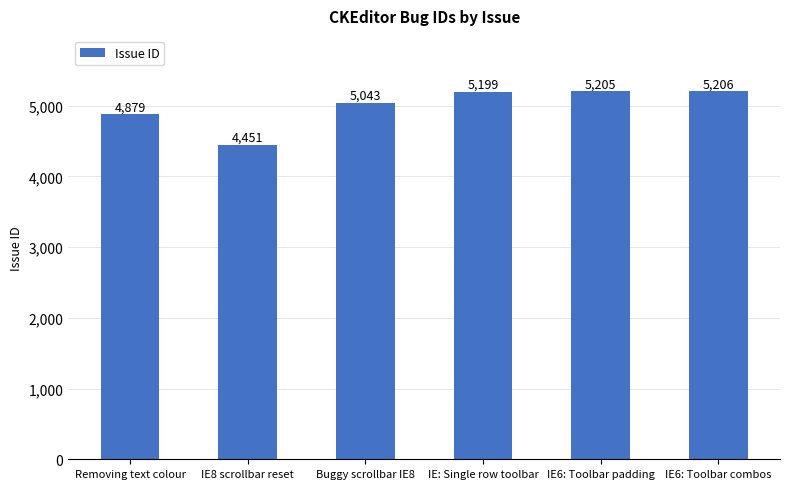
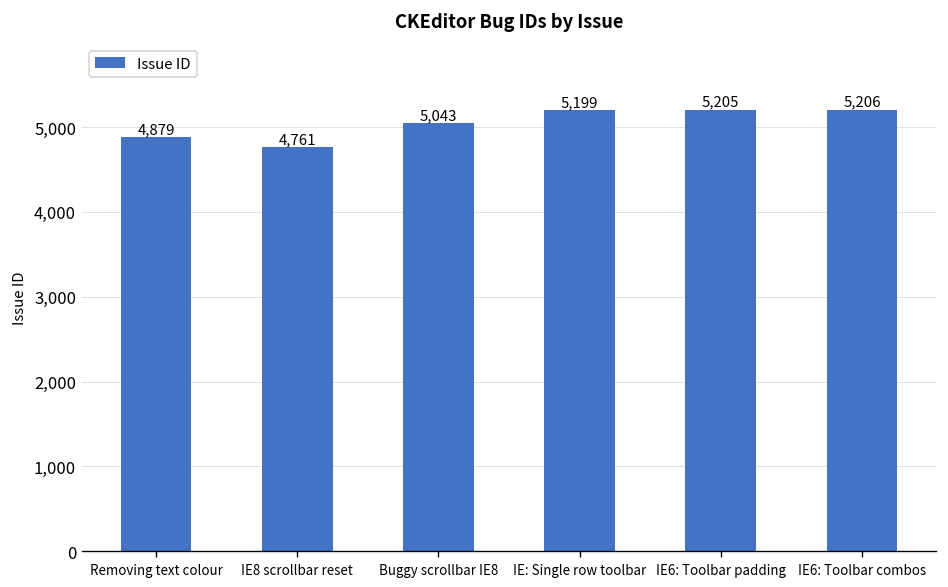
  {
    "Removing text colour": "4,879",
-   "IE8 scrollbar reset": "4,451",
+   "IE8 scrollbar reset": "4,761",
    "Buggy scrollbar IE8": "5,043",
    "IE: Single row toolbar": "5,199",
    "IE6: Toolbar padding": "5,205",
    "IE6: Toolbar combos": "5,206"
  }
